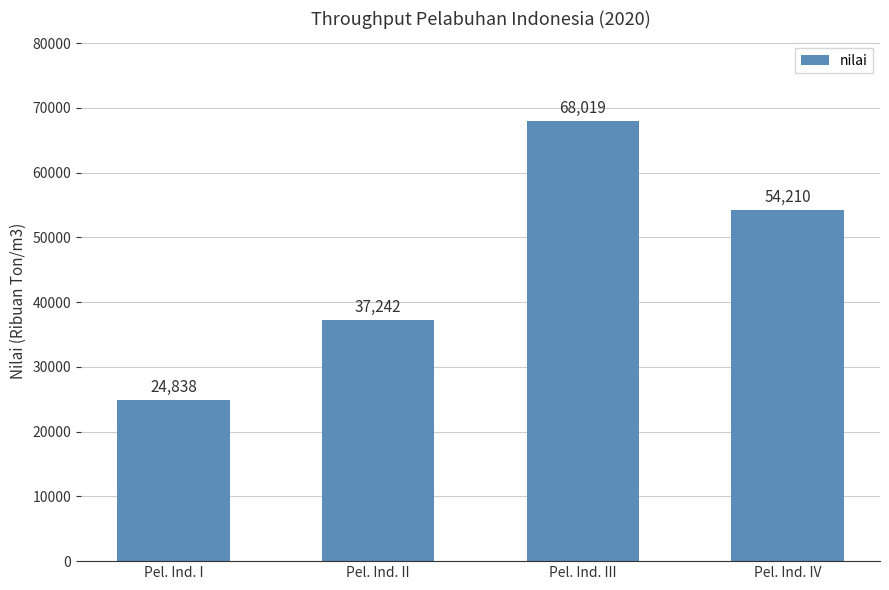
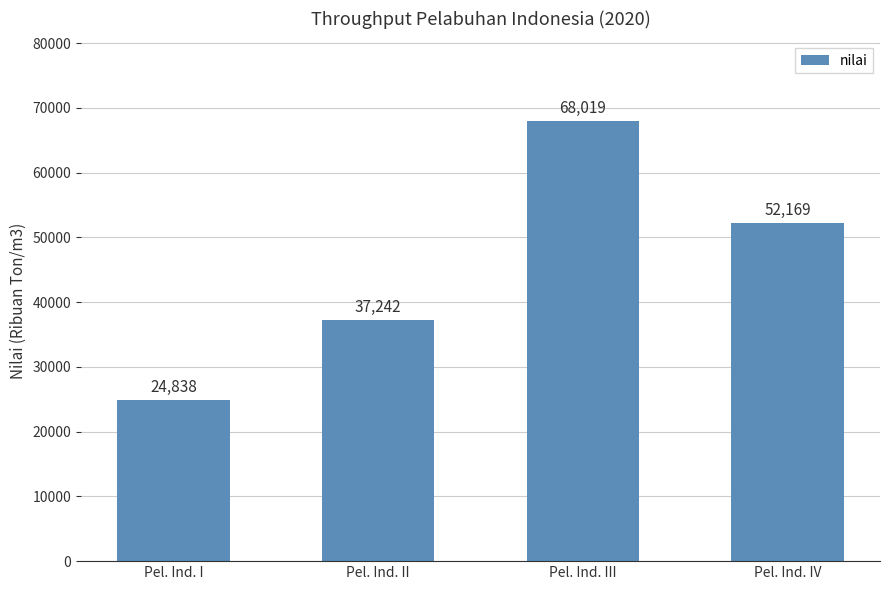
  {
    "Pel. Ind. I": "24,838",
    "Pel. Ind. II": "37,242",
    "Pel. Ind. III": "68,019",
-   "Pel. Ind. IV": "54,210"
+   "Pel. Ind. IV": "52,169"
  }
